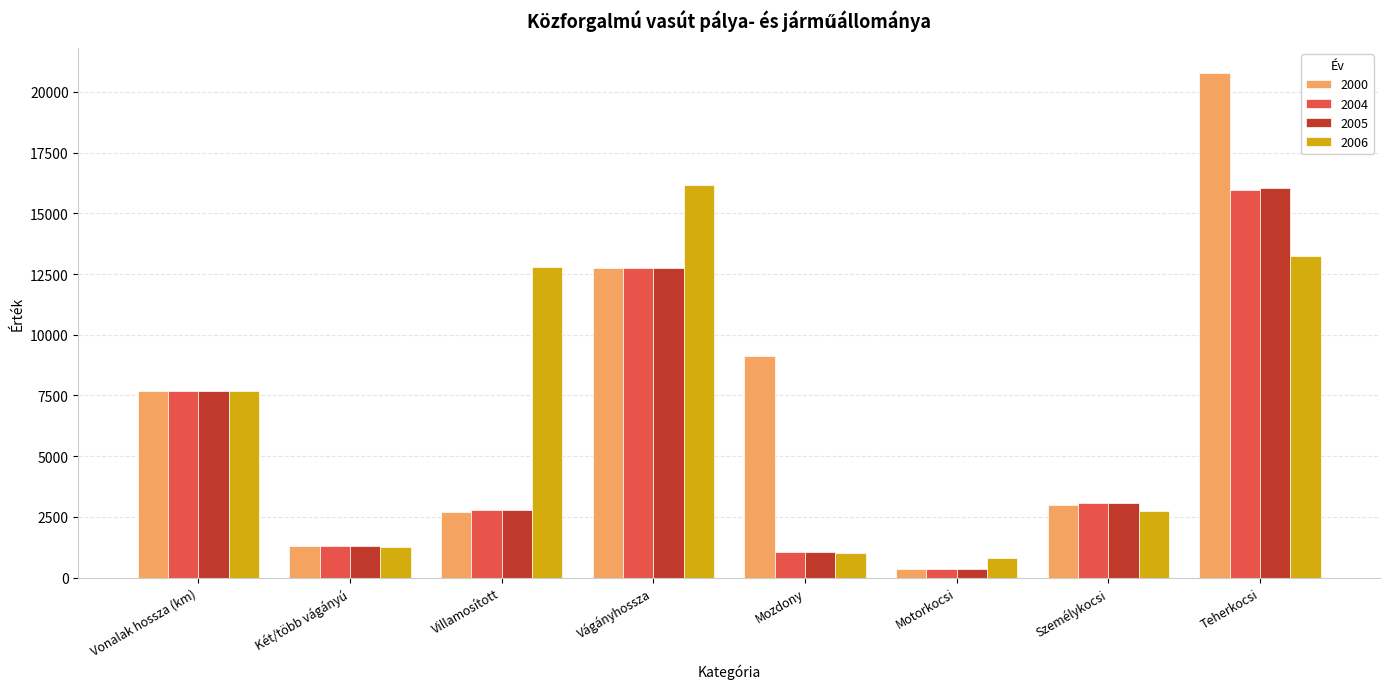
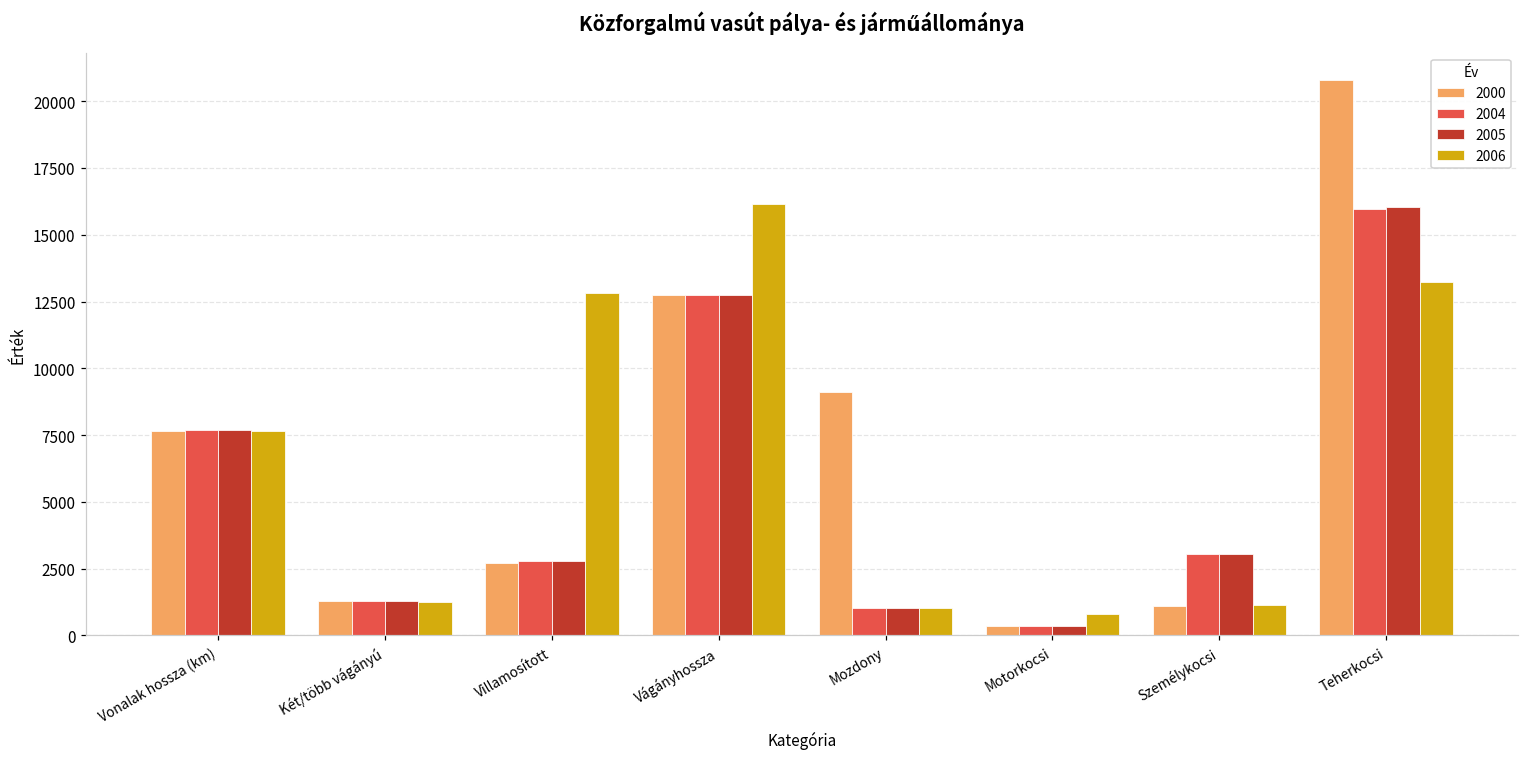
  {
    "2000": {
      "Vonalak hossza (km)": 7700,
      "Két/több vágányú": 1300,
      "Villamosított": 2700,
      "Vágányhossza": 12700,
      "Mozdony": 9100,
      "Motorkocsi": 300,
-     "Személykocsi": 3000,
+     "Személykocsi": 1100,
      "Teherkocsi": 20800
    },
    "2006": {
      "Vonalak hossza (km)": 7700,
      "Két/több vágányú": 1200,
      "Villamosított": 12800,
      "Vágányhossza": 16200,
      "Mozdony": 1000,
      "Motorkocsi": 800,
-     "Személykocsi": 2700,
+     "Személykocsi": 1100,
      "Teherkocsi": 13200
    }
  }
